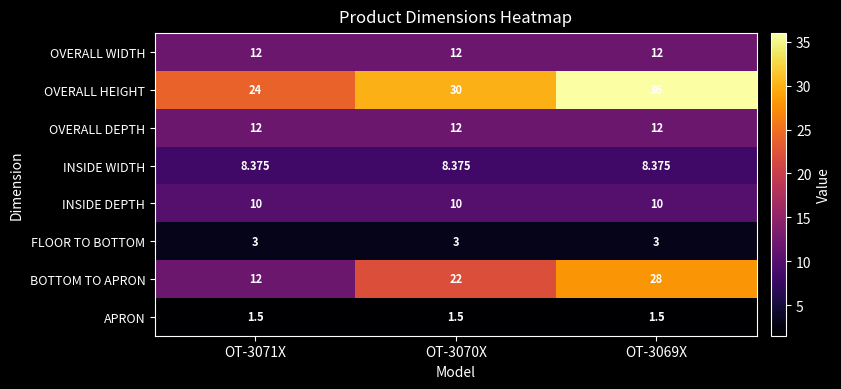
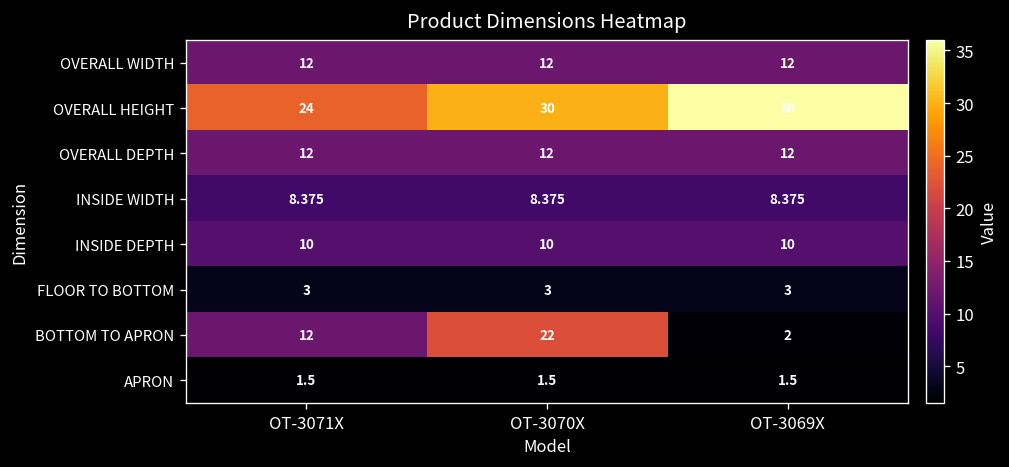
  {
    "OVERALL WIDTH": {
      "OT-3071X": 12,
      "OT-3070X": 12,
      "OT-3069X": 12
    },
    "OVERALL HEIGHT": {
      "OT-3071X": 24,
      "OT-3070X": 30,
      "OT-3069X": 36
    },
    "OVERALL DEPTH": {
      "OT-3071X": 12,
      "OT-3070X": 12,
      "OT-3069X": 12
    },
    "INSIDE WIDTH": {
      "OT-3071X": 8.375,
      "OT-3070X": 8.375,
      "OT-3069X": 8.375
    },
    "INSIDE DEPTH": {
      "OT-3071X": 10,
      "OT-3070X": 10,
      "OT-3069X": 10
    },
    "FLOOR TO BOTTOM": {
      "OT-3071X": 3,
      "OT-3070X": 3,
      "OT-3069X": 3
    },
    "BOTTOM TO APRON": {
      "OT-3071X": 12,
      "OT-3070X": 22,
-     "OT-3069X": 28
+     "OT-3069X": 2
    },
    "APRON": {
      "OT-3071X": 1.5,
      "OT-3070X": 1.5,
      "OT-3069X": 1.5
    }
  }
